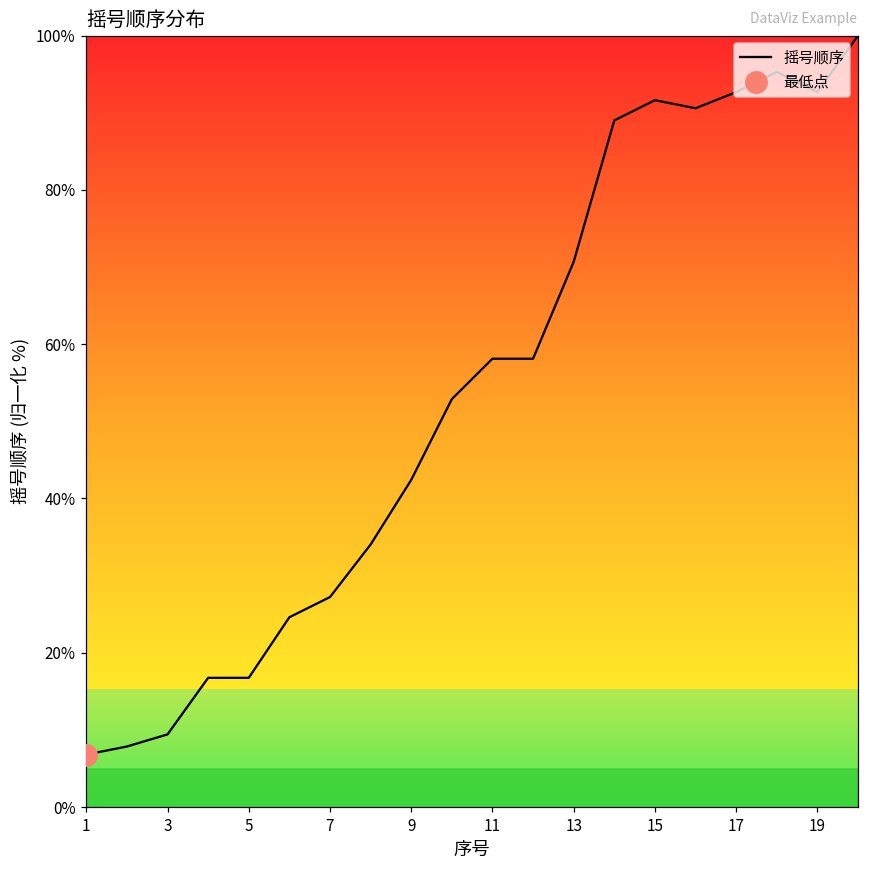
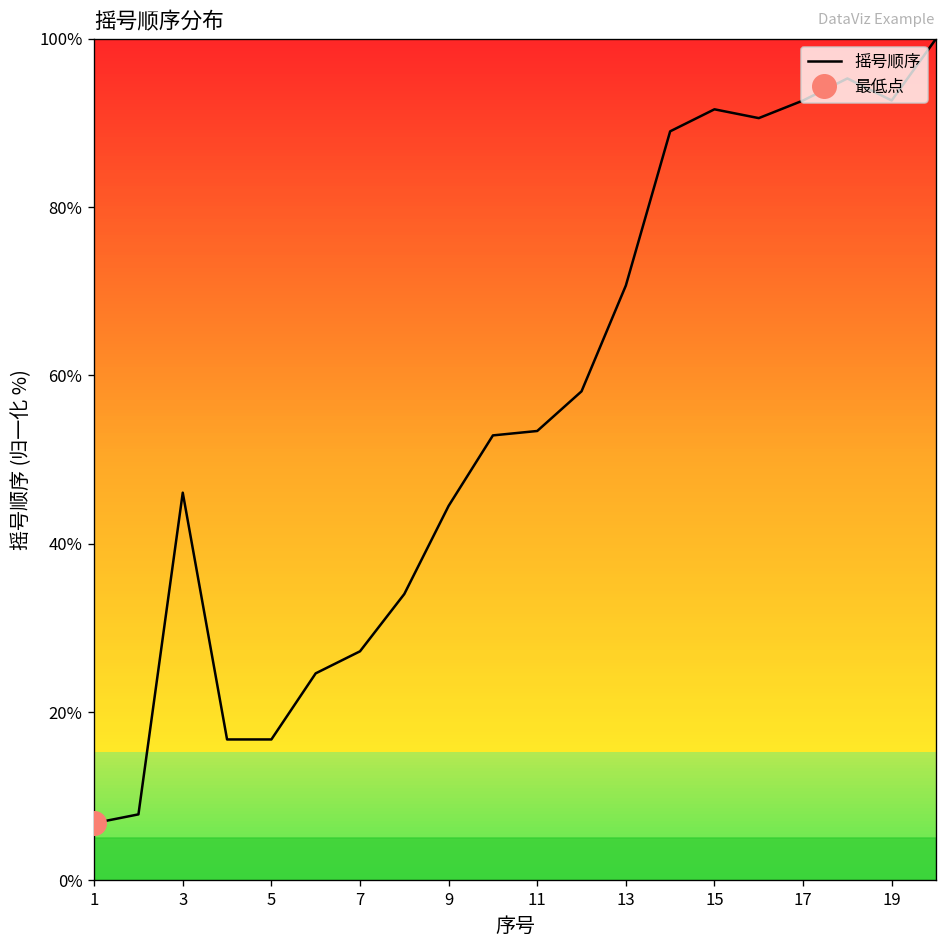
  {
    "摇号顺序": {
-     "3": "9%",
+     "3": "46%",
      "5": "17%",
      "7": "27%",
-     "9": "42%",
-     "11": "58%",
+     "9": "45%",
+     "11": "53%",
      "13": "71%",
      "15": "92%"
    }
  }
